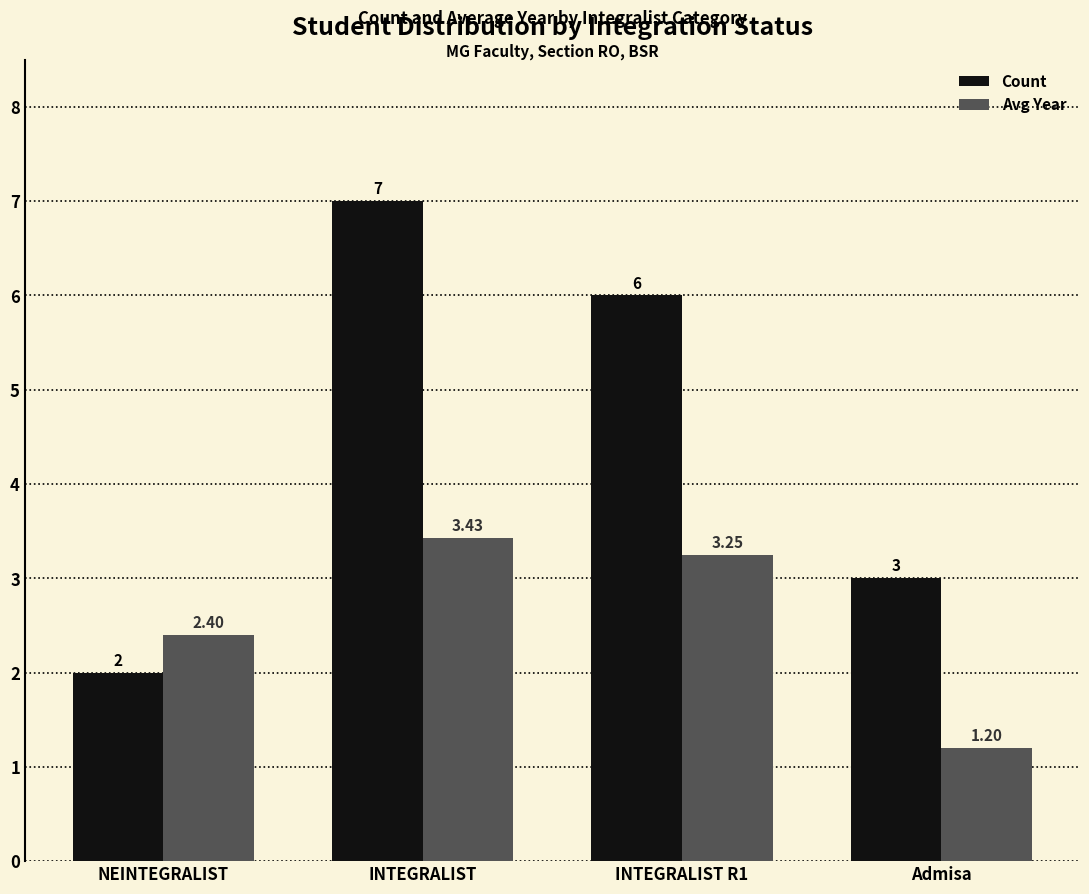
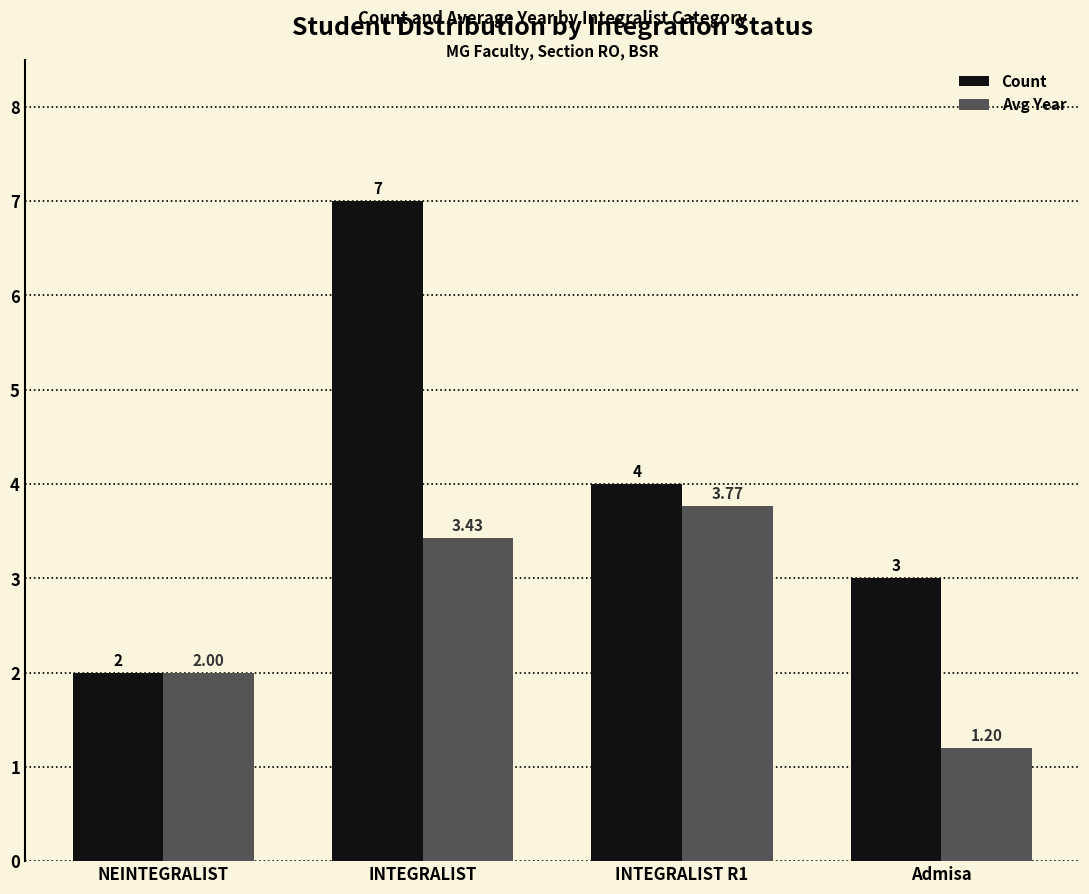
  {
    "Count": {
      "NEINTEGRALIST": 2,
      "INTEGRALIST": 7,
-     "INTEGRALIST R1": 6,
+     "INTEGRALIST R1": 4,
      "Admisa": 3
    },
    "Avg Year": {
-     "NEINTEGRALIST": 2.40,
+     "NEINTEGRALIST": 2.00,
      "INTEGRALIST": 3.43,
-     "INTEGRALIST R1": 3.25,
+     "INTEGRALIST R1": 3.77,
      "Admisa": 1.20
    }
  }
